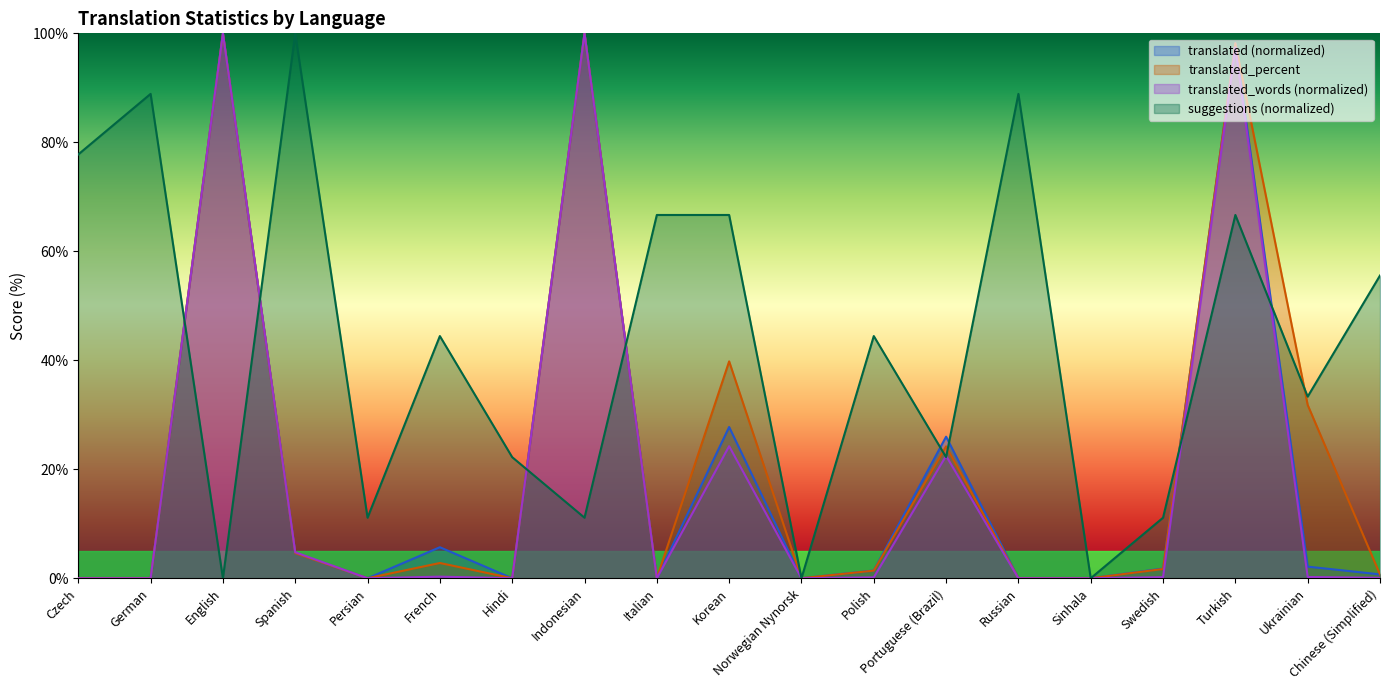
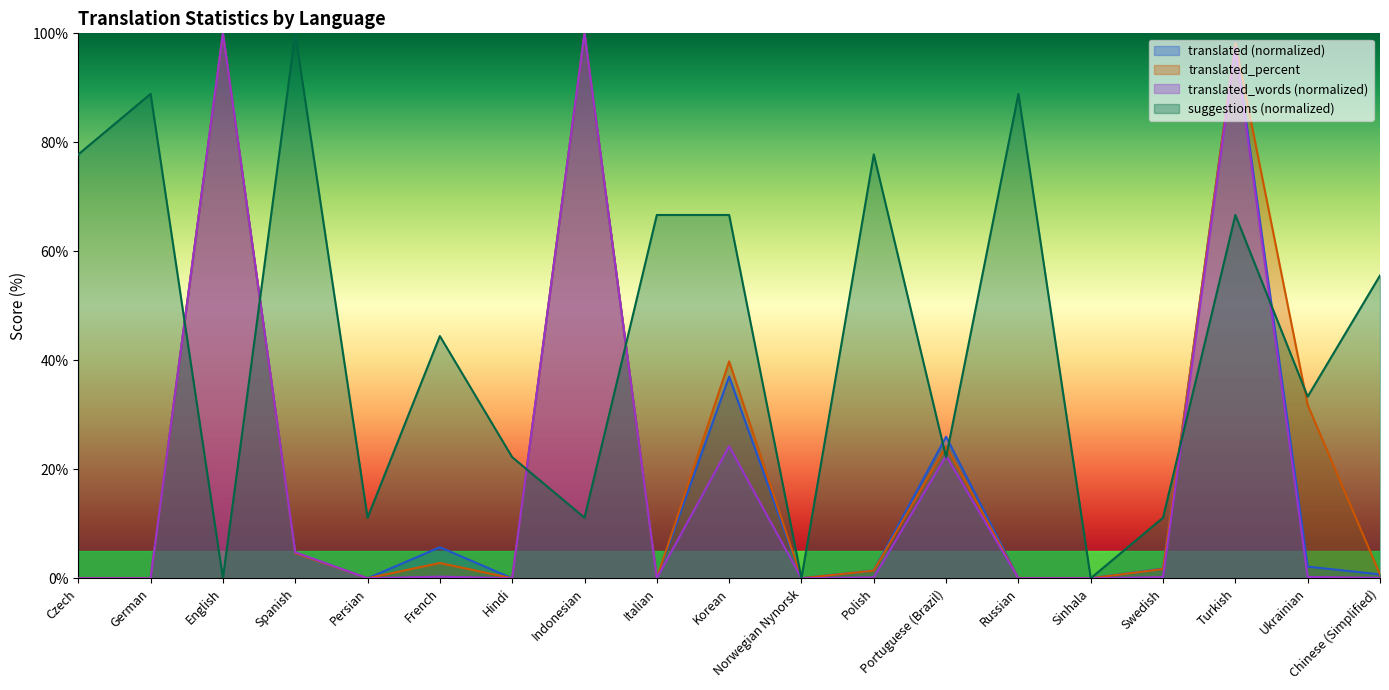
  {
    "translated (normalized)": {
      "French": "6%",
-     "Korean": "28%",
+     "Korean": "37%",
      "Portuguese (Brazil)": "26%"
    },
    "translated_percent": {
      "Korean": "40%",
      "Portuguese (Brazil)": "24%",
      "Ukrainian": "32%"
    },
    "translated_words (normalized)": {
      "Korean": "24%"
    },
    "suggestions (normalized)": {
      "Czech": "78%",
      "German": "89%",
      "Spanish": "100%",
      "Persian": "11%",
      "French": "44%",
      "Hindi": "22%",
      "Indonesian": "11%",
      "Italian": "67%",
      "Korean": "67%",
-     "Polish": "44%",
+     "Polish": "78%",
      "Russian": "89%",
      "Swedish": "11%",
      "Turkish": "67%",
      "Ukrainian": "33%",
      "Chinese (Simplified)": "56%"
    }
  }
